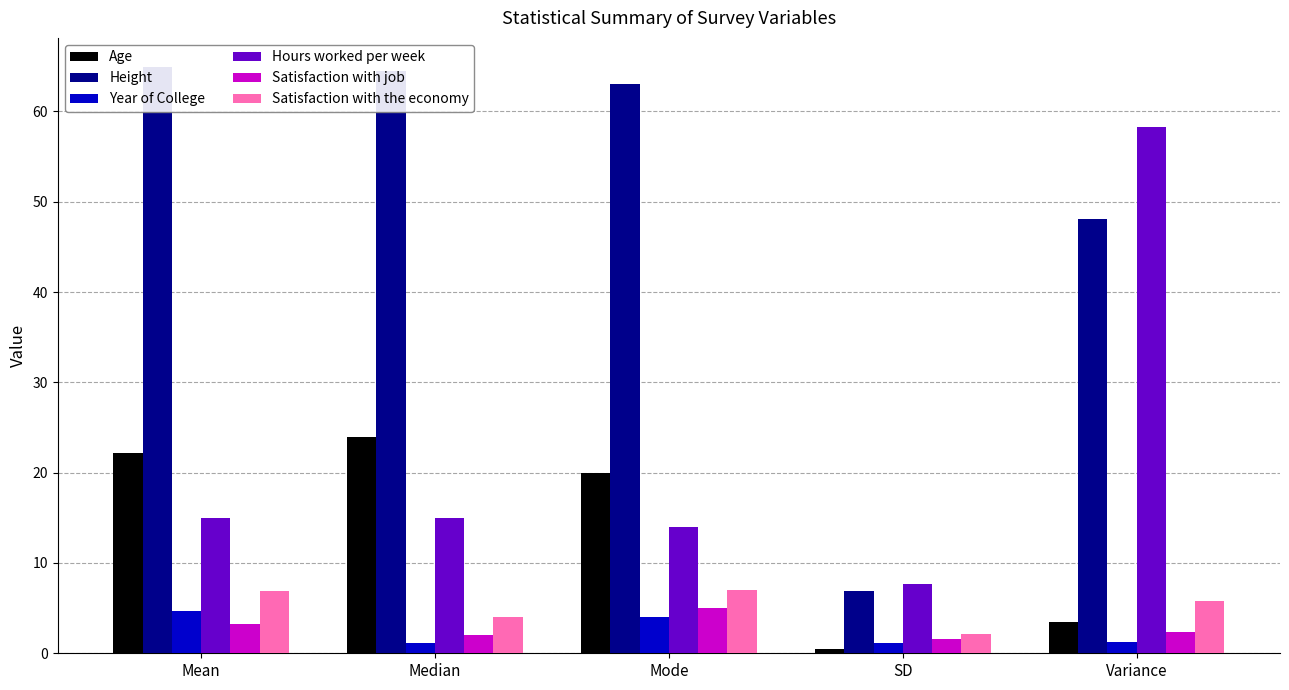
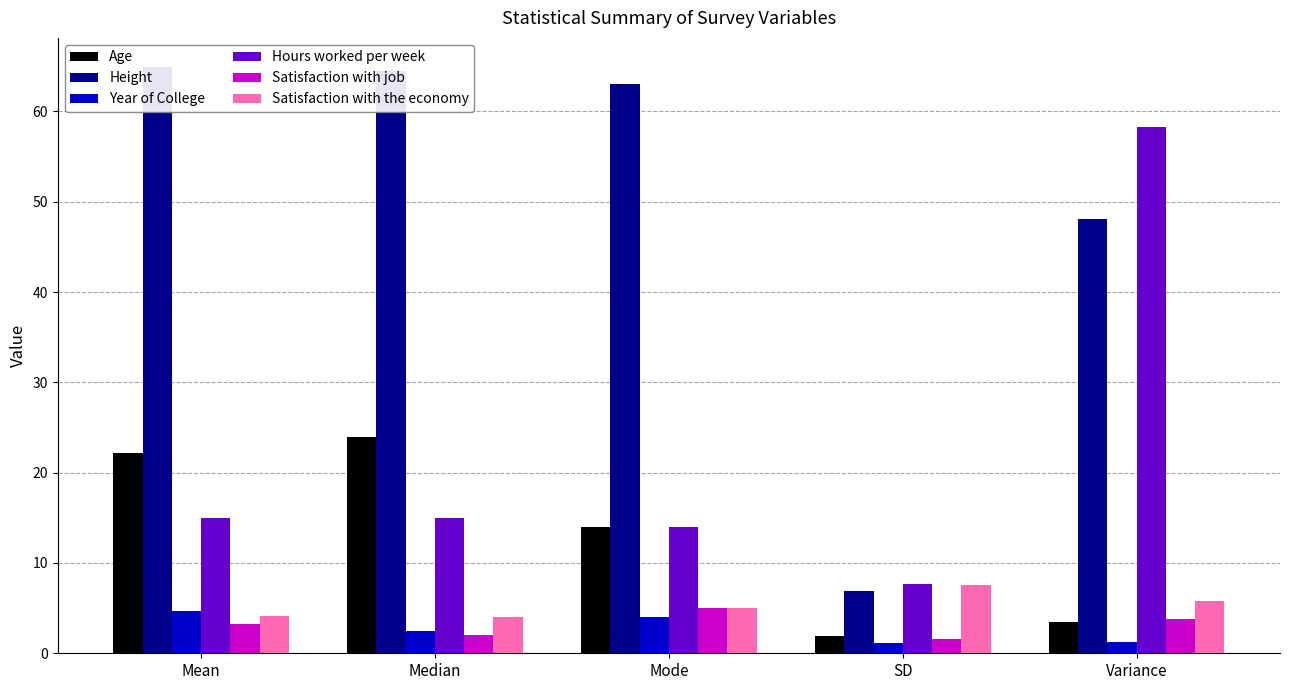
  {
    "Age": {
      "Mean": 22,
      "Median": 24,
-     "Mode": 20,
-     "SD": 1,
+     "Mode": 14,
+     "SD": 2,
      "Variance": 3
    },
    "Height": {
      "Mode": 63,
      "SD": 7,
      "Variance": 48
    },
    "Year of College": {
      "Mean": 5,
-     "Median": 1,
+     "Median": 3,
      "Mode": 4,
      "SD": 1,
      "Variance": 1
    },
    "Hours worked per week": {
      "Mean": 15,
      "Median": 15,
      "Mode": 14,
      "SD": 8,
      "Variance": 58
    },
    "Satisfaction with job": {
      "Mean": 3,
      "Median": 2,
      "Mode": 5,
      "SD": 2,
-     "Variance": 2
+     "Variance": 4
    },
    "Satisfaction with the economy": {
-     "Mean": 7,
+     "Mean": 4,
      "Median": 4,
-     "Mode": 7,
-     "SD": 2,
+     "Mode": 5,
+     "SD": 8,
      "Variance": 6
    }
  }
